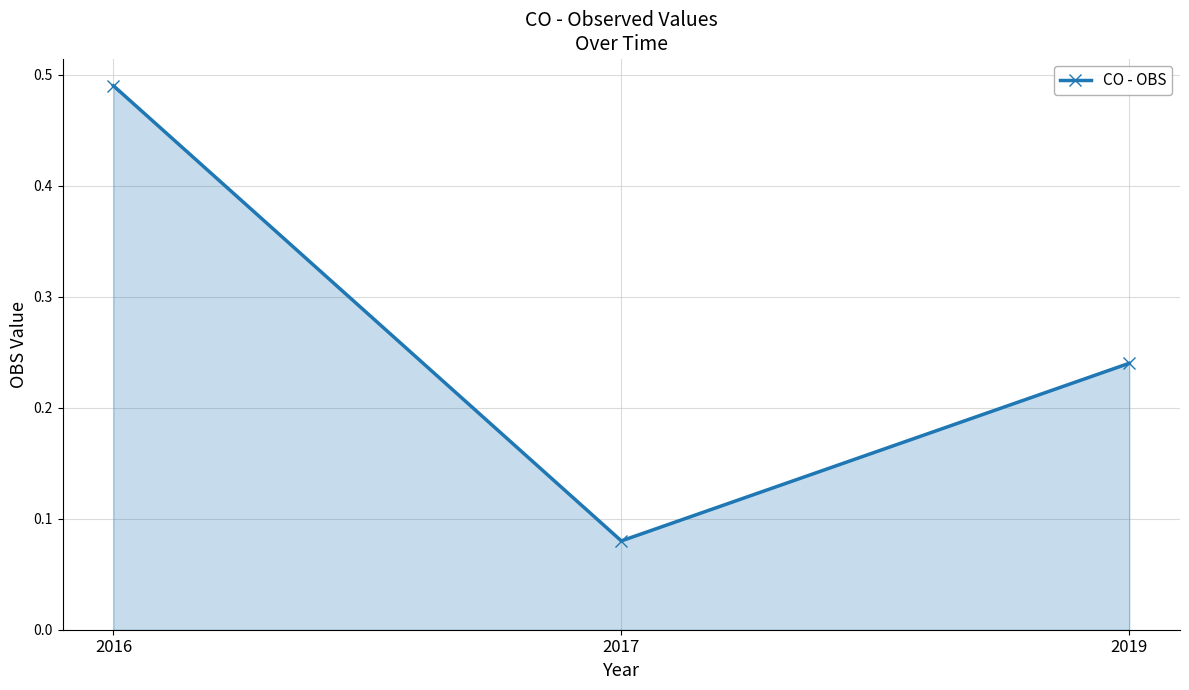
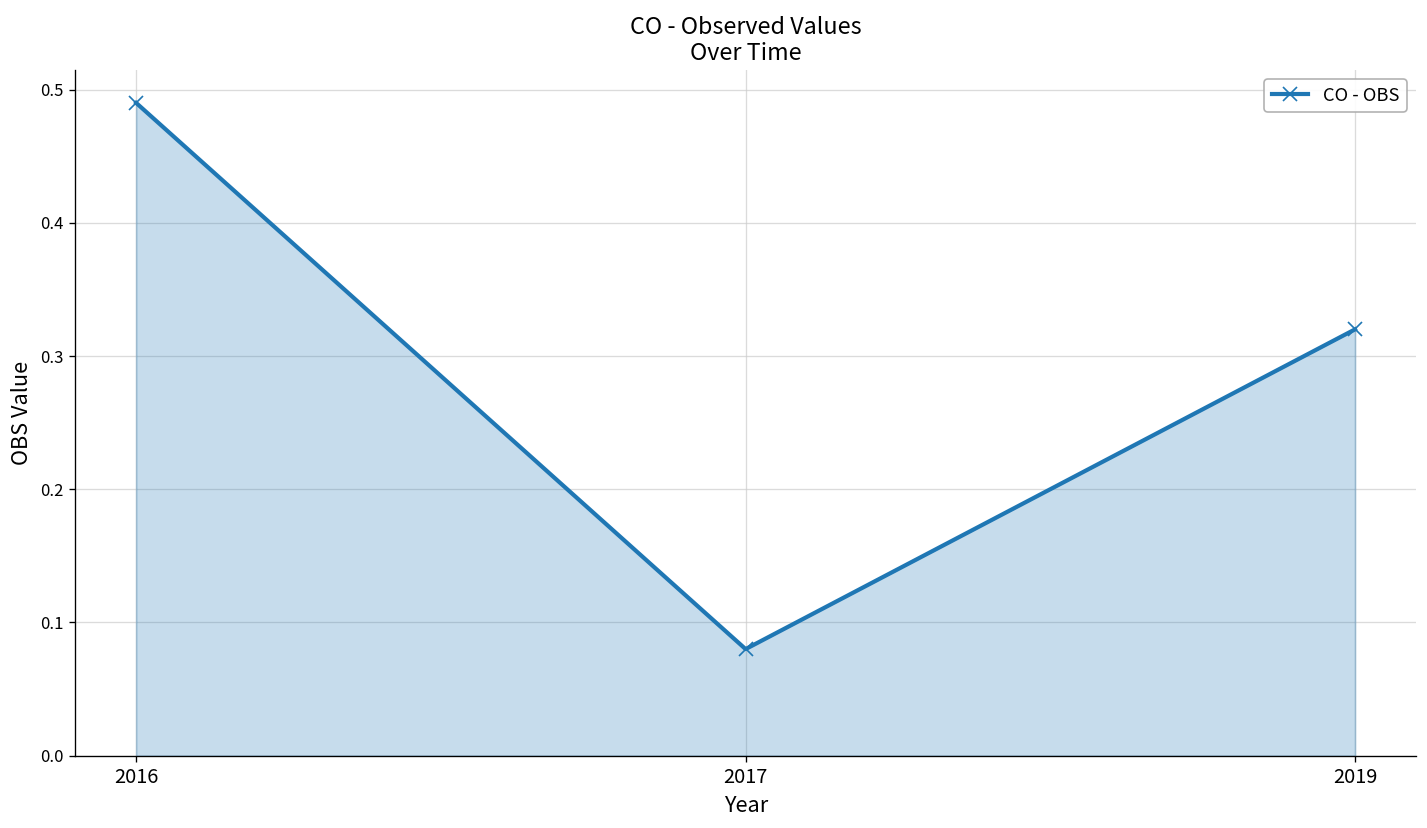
  {
    "2016": 0.49,
    "2017": 0.08,
-   "2019": 0.24
+   "2019": 0.32
  }
